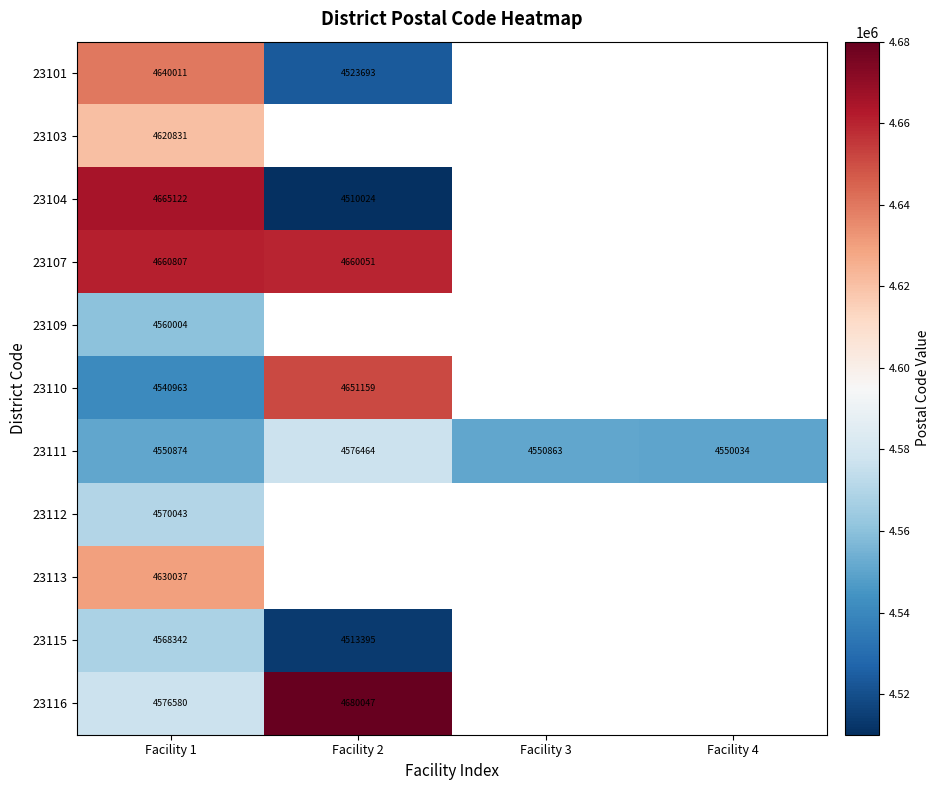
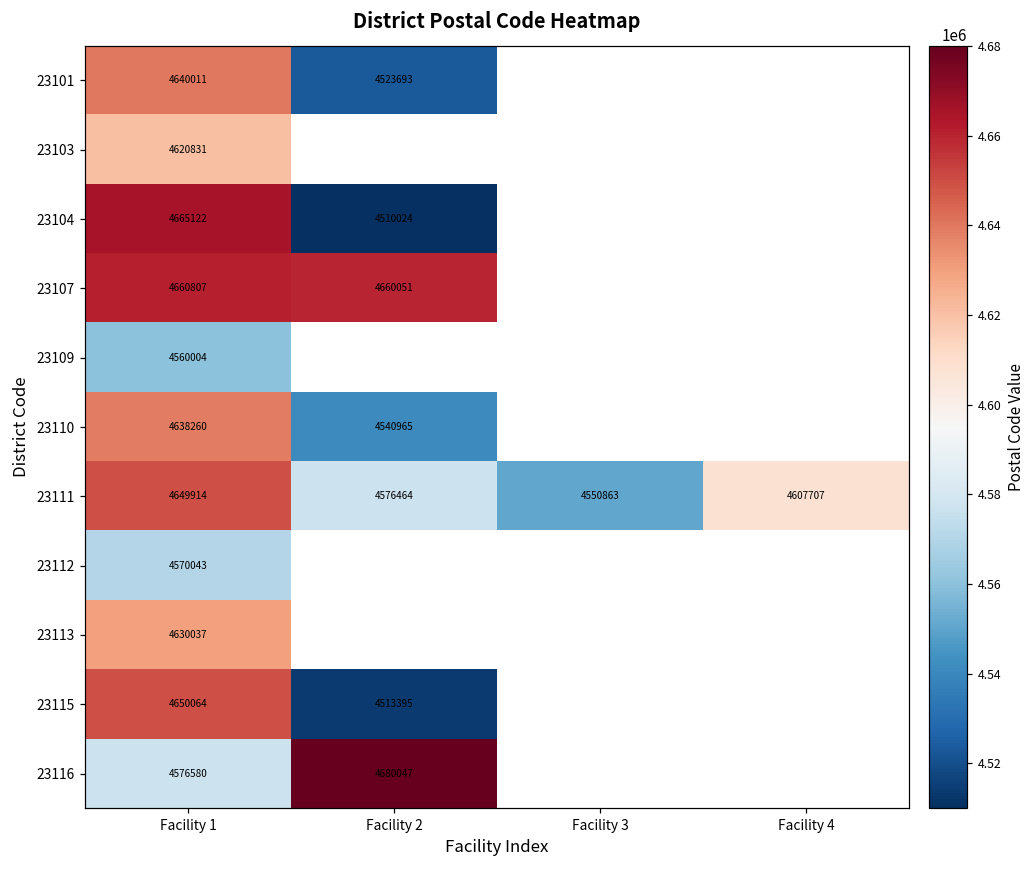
  {
    "23101": {
      "Facility 1": 4640011,
      "Facility 2": 4523693
    },
    "23103": {
      "Facility 1": 4620831
    },
    "23104": {
      "Facility 1": 4665122,
      "Facility 2": 4510024
    },
    "23107": {
      "Facility 1": 4660807,
      "Facility 2": 4660051
    },
    "23109": {
      "Facility 1": 4560004
    },
    "23110": {
-     "Facility 1": 4540963,
-     "Facility 2": 4651159
+     "Facility 1": 4638260,
+     "Facility 2": 4540965
    },
    "23111": {
-     "Facility 1": 4550874,
+     "Facility 1": 4649914,
      "Facility 2": 4576464,
      "Facility 3": 4550863,
-     "Facility 4": 4550034
+     "Facility 4": 4607707
    },
    "23112": {
      "Facility 1": 4570043
    },
    "23113": {
      "Facility 1": 4630037
    },
    "23115": {
-     "Facility 1": 4568342,
+     "Facility 1": 4650064,
      "Facility 2": 4513395
    },
    "23116": {
      "Facility 1": 4576580,
      "Facility 2": 4680047
    }
  }
